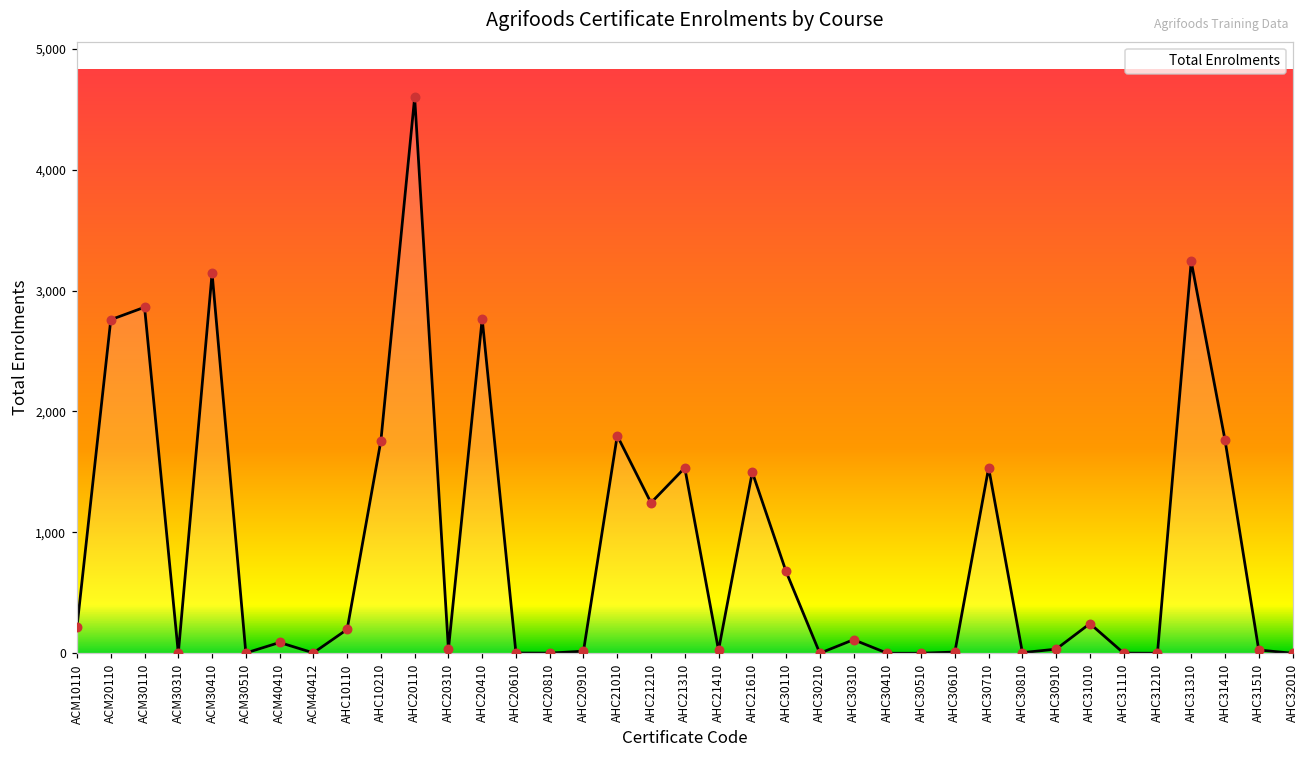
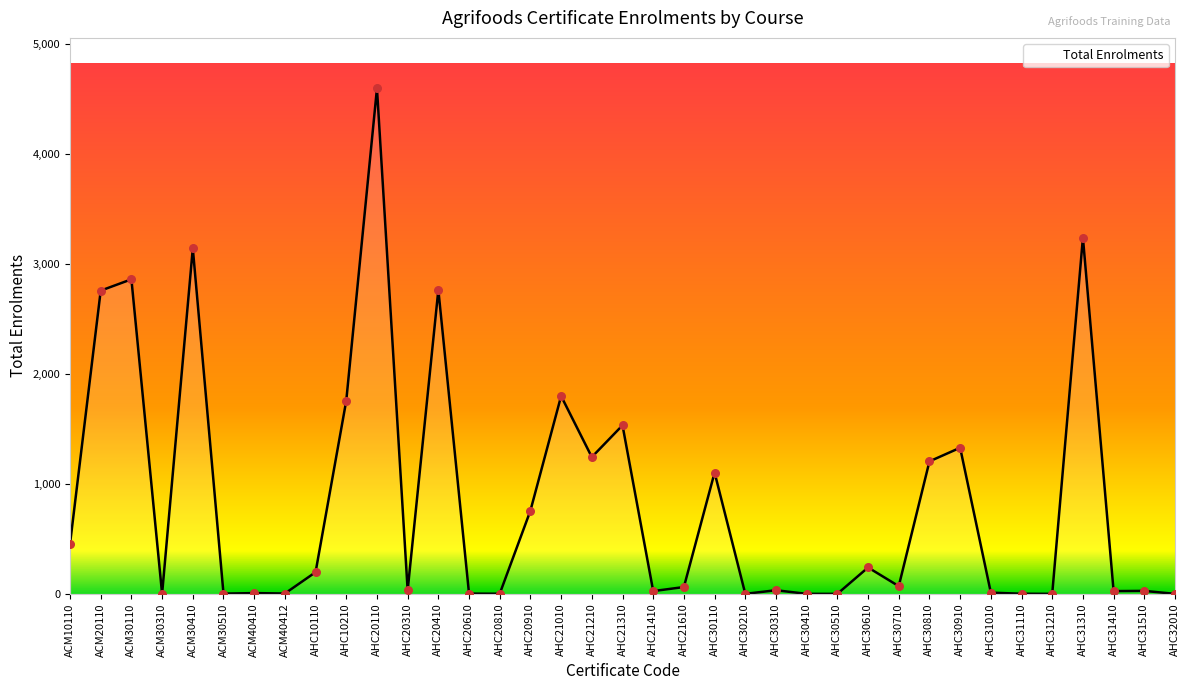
  {
-   "ACM10110": "220",
+   "ACM10110": "460",
    "ACM20110": "2,760",
    "ACM30110": "2,860",
    "ACM30310": "0",
    "ACM30410": "3,140",
    "ACM30510": "0",
-   "ACM40410": "90",
+   "ACM40410": "10",
    "ACM40412": "0",
    "AHC10110": "200",
    "AHC10210": "1,760",
    "AHC20110": "4,600",
    "AHC20310": "30",
    "AHC20410": "2,770",
    "AHC20610": "0",
    "AHC20810": "0",
-   "AHC20910": "20",
+   "AHC20910": "760",
    "AHC21010": "1,800",
    "AHC21210": "1,250",
    "AHC21310": "1,530",
    "AHC21410": "30",
-   "AHC21610": "1,500",
-   "AHC30110": "680",
+   "AHC21610": "60",
+   "AHC30110": "1,100",
    "AHC30210": "0",
-   "AHC30310": "110",
+   "AHC30310": "30",
    "AHC30410": "0",
    "AHC30510": "0",
-   "AHC30610": "10",
-   "AHC30710": "1,530",
-   "AHC30810": "10",
-   "AHC30910": "40",
-   "AHC31010": "250",
+   "AHC30610": "240",
+   "AHC30710": "70",
+   "AHC30810": "1,210",
+   "AHC30910": "1,330",
+   "AHC31010": "10",
    "AHC31110": "0",
    "AHC31210": "0",
    "AHC31310": "3,240",
-   "AHC31410": "1,770",
+   "AHC31410": "30",
    "AHC31510": "30",
    "AHC32010": "0"
  }
